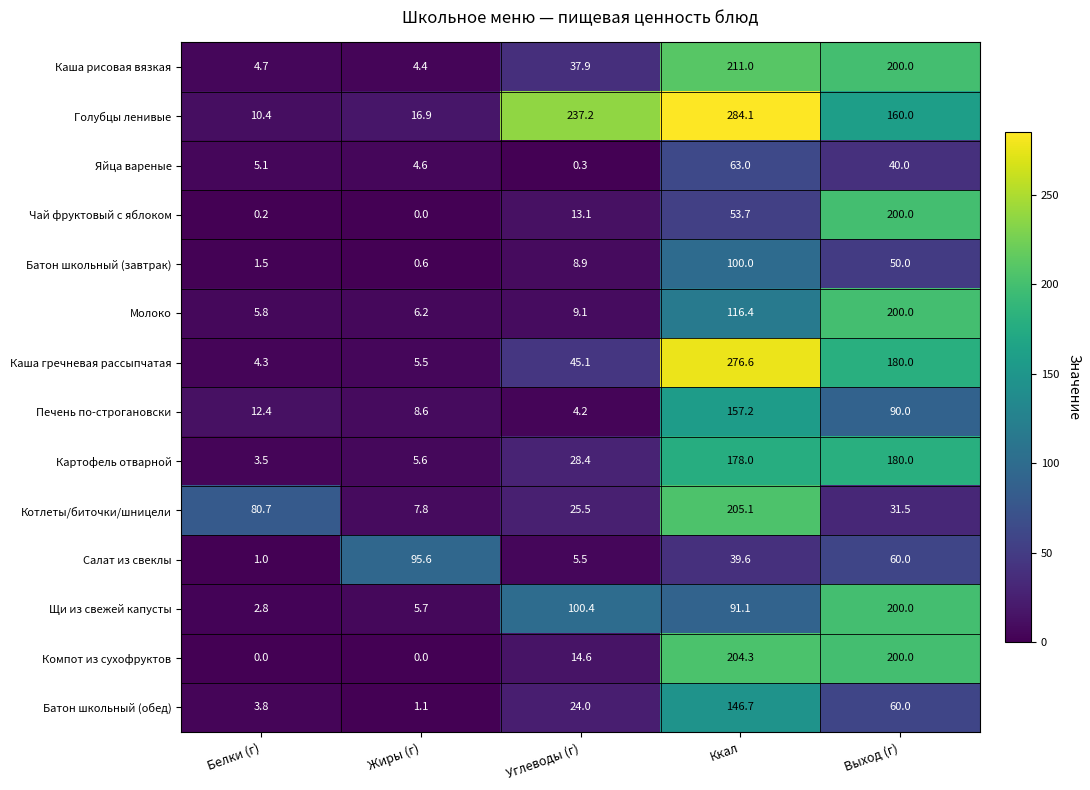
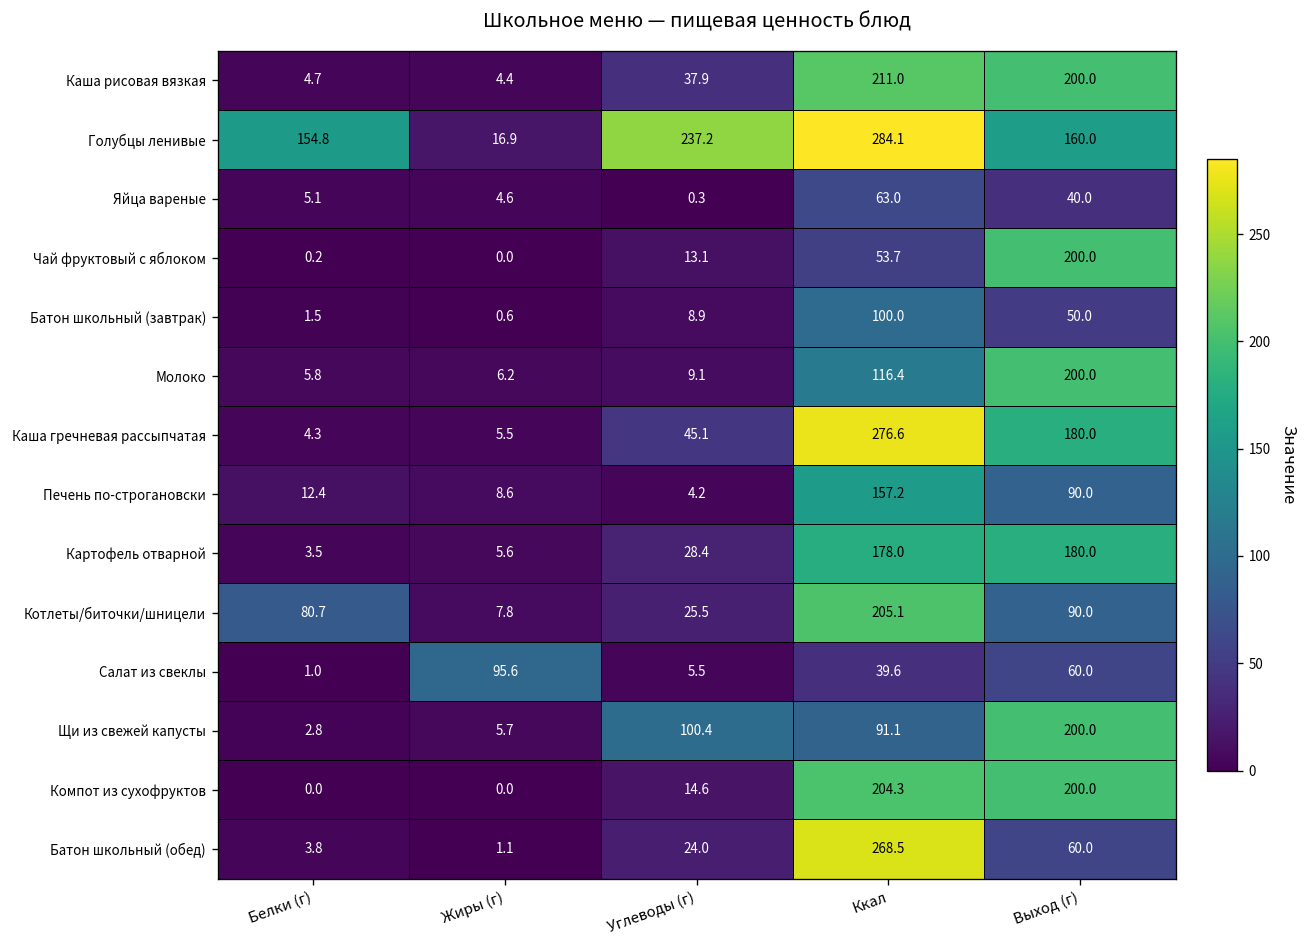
  {
    "Каша рисовая вязкая": {
      "Белки (г)": 4.7,
      "Жиры (г)": 4.4,
      "Углеводы (г)": 37.9,
      "Ккал": 211.0,
      "Выход (г)": 200.0
    },
    "Голубцы ленивые": {
-     "Белки (г)": 10.4,
+     "Белки (г)": 154.8,
      "Жиры (г)": 16.9,
      "Углеводы (г)": 237.2,
      "Ккал": 284.1,
      "Выход (г)": 160.0
    },
    "Яйца вареные": {
      "Белки (г)": 5.1,
      "Жиры (г)": 4.6,
      "Углеводы (г)": 0.3,
      "Ккал": 63.0,
      "Выход (г)": 40.0
    },
    "Чай фруктовый с яблоком": {
      "Белки (г)": 0.2,
      "Жиры (г)": 0.0,
      "Углеводы (г)": 13.1,
      "Ккал": 53.7,
      "Выход (г)": 200.0
    },
    "Батон школьный (завтрак)": {
      "Белки (г)": 1.5,
      "Жиры (г)": 0.6,
      "Углеводы (г)": 8.9,
      "Ккал": 100.0,
      "Выход (г)": 50.0
    },
    "Молоко": {
      "Белки (г)": 5.8,
      "Жиры (г)": 6.2,
      "Углеводы (г)": 9.1,
      "Ккал": 116.4,
      "Выход (г)": 200.0
    },
    "Каша гречневая рассыпчатая": {
      "Белки (г)": 4.3,
      "Жиры (г)": 5.5,
      "Углеводы (г)": 45.1,
      "Ккал": 276.6,
      "Выход (г)": 180.0
    },
    "Печень по-строгановски": {
      "Белки (г)": 12.4,
      "Жиры (г)": 8.6,
      "Углеводы (г)": 4.2,
      "Ккал": 157.2,
      "Выход (г)": 90.0
    },
    "Картофель отварной": {
      "Белки (г)": 3.5,
      "Жиры (г)": 5.6,
      "Углеводы (г)": 28.4,
      "Ккал": 178.0,
      "Выход (г)": 180.0
    },
    "Котлеты/биточки/шницели": {
      "Белки (г)": 80.7,
      "Жиры (г)": 7.8,
      "Углеводы (г)": 25.5,
      "Ккал": 205.1,
-     "Выход (г)": 31.5
+     "Выход (г)": 90.0
    },
    "Салат из свеклы": {
      "Белки (г)": 1.0,
      "Жиры (г)": 95.6,
      "Углеводы (г)": 5.5,
      "Ккал": 39.6,
      "Выход (г)": 60.0
    },
    "Щи из свежей капусты": {
      "Белки (г)": 2.8,
      "Жиры (г)": 5.7,
      "Углеводы (г)": 100.4,
      "Ккал": 91.1,
      "Выход (г)": 200.0
    },
    "Компот из сухофруктов": {
      "Белки (г)": 0.0,
      "Жиры (г)": 0.0,
      "Углеводы (г)": 14.6,
      "Ккал": 204.3,
      "Выход (г)": 200.0
    },
    "Батон школьный (обед)": {
      "Белки (г)": 3.8,
      "Жиры (г)": 1.1,
      "Углеводы (г)": 24.0,
-     "Ккал": 146.7,
+     "Ккал": 268.5,
      "Выход (г)": 60.0
    }
  }
